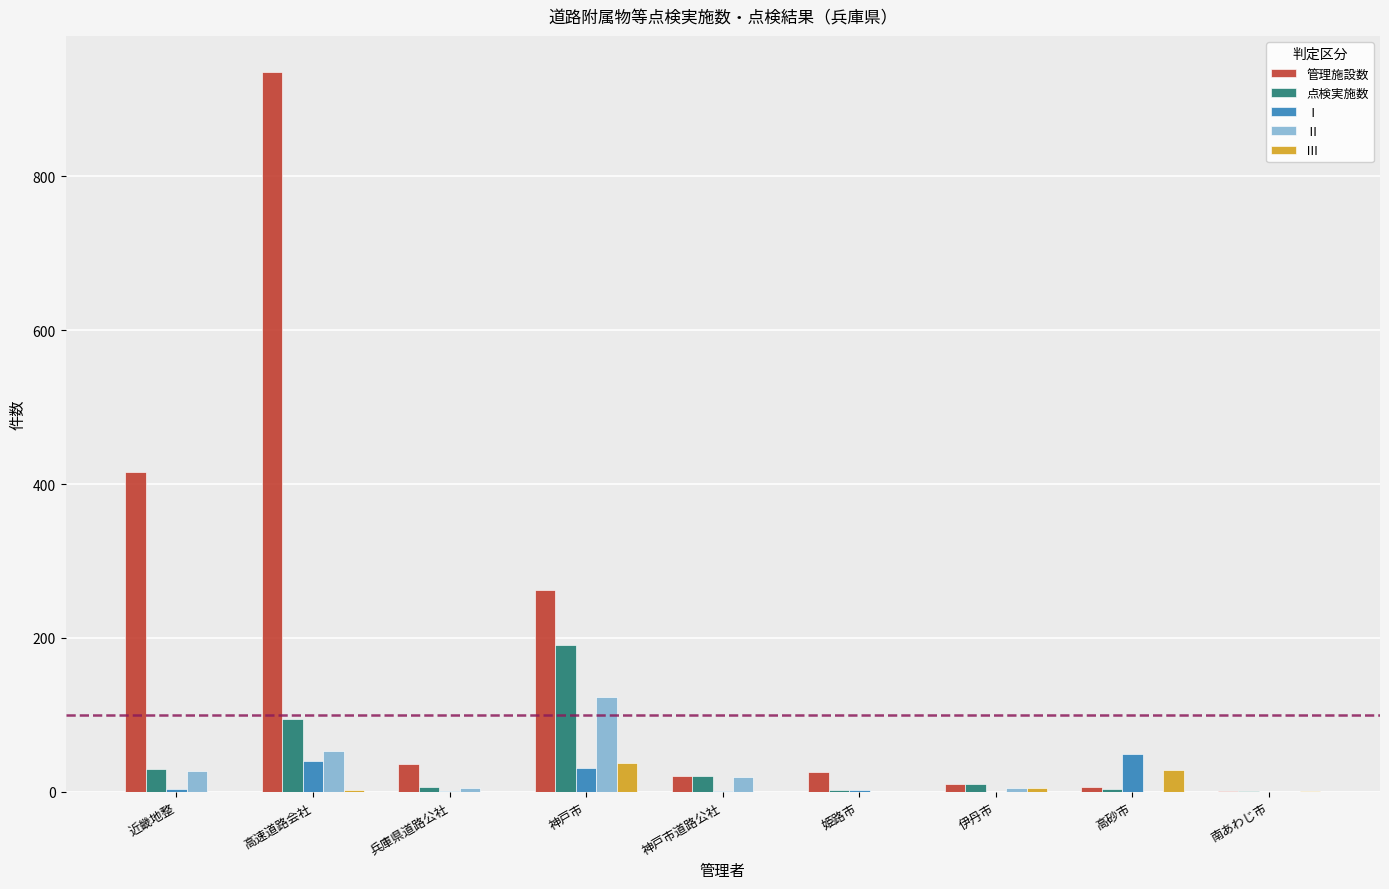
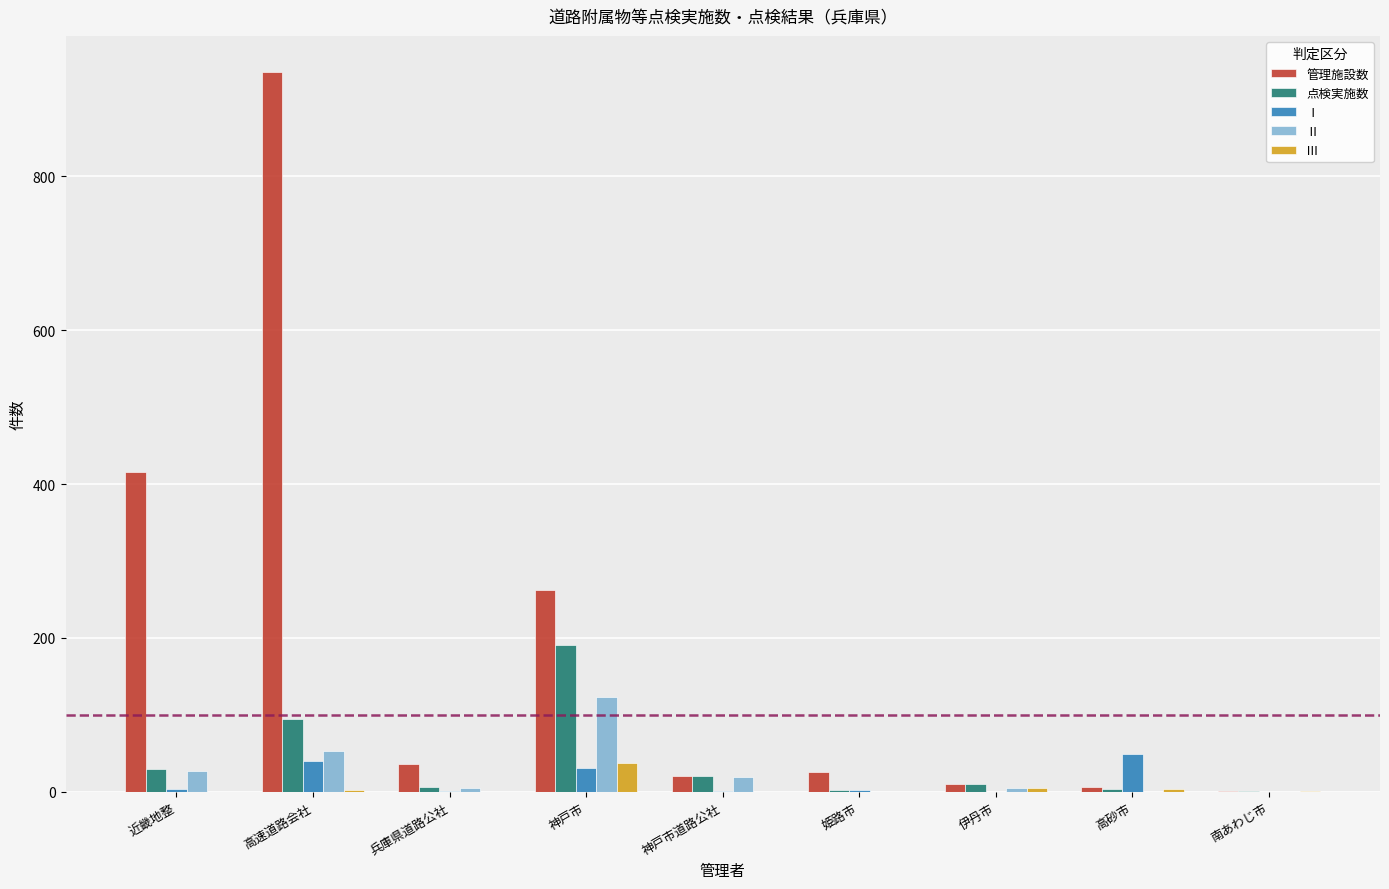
  {
    "管理施設数": {
      "近畿地整": 420,
      "高速道路会社": 940,
      "兵庫県道路公社": 40,
      "神戸市": 260,
      "神戸市道路公社": 20,
      "姫路市": 30,
      "伊丹市": 10,
      "高砂市": 10
    },
    "点検実施数": {
      "近畿地整": 30,
      "高速道路会社": 100,
      "兵庫県道路公社": 10,
      "神戸市": 190,
      "神戸市道路公社": 20,
      "伊丹市": 10,
      "高砂市": 0
    },
    "Ⅰ": {
      "高速道路会社": 40,
      "神戸市": 30,
      "伊丹市": 0,
      "高砂市": 50,
      "南あわじ市": 0
    },
    "Ⅱ": {
      "近畿地整": 30,
      "高速道路会社": 50,
      "兵庫県道路公社": 10,
      "神戸市": 120,
      "神戸市道路公社": 20,
      "姫路市": 0,
      "伊丹市": 10,
      "高砂市": 0,
      "南あわじ市": 0
    },
    "Ⅲ": {
      "近畿地整": 0,
      "兵庫県道路公社": 0,
      "神戸市": 40,
      "神戸市道路公社": 0,
      "姫路市": 0,
      "伊丹市": 10,
-     "高砂市": 30
+     "高砂市": 0
    }
  }
